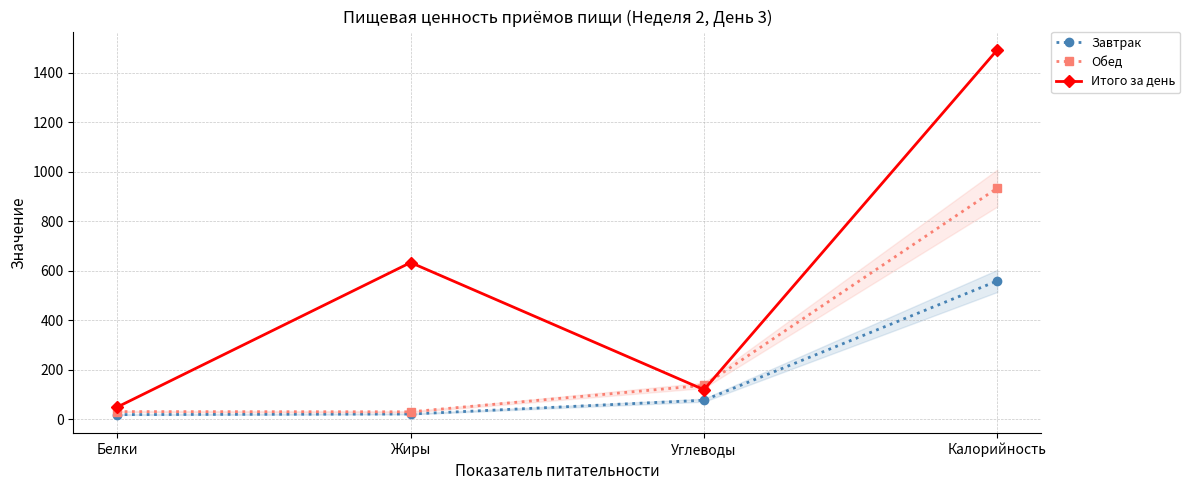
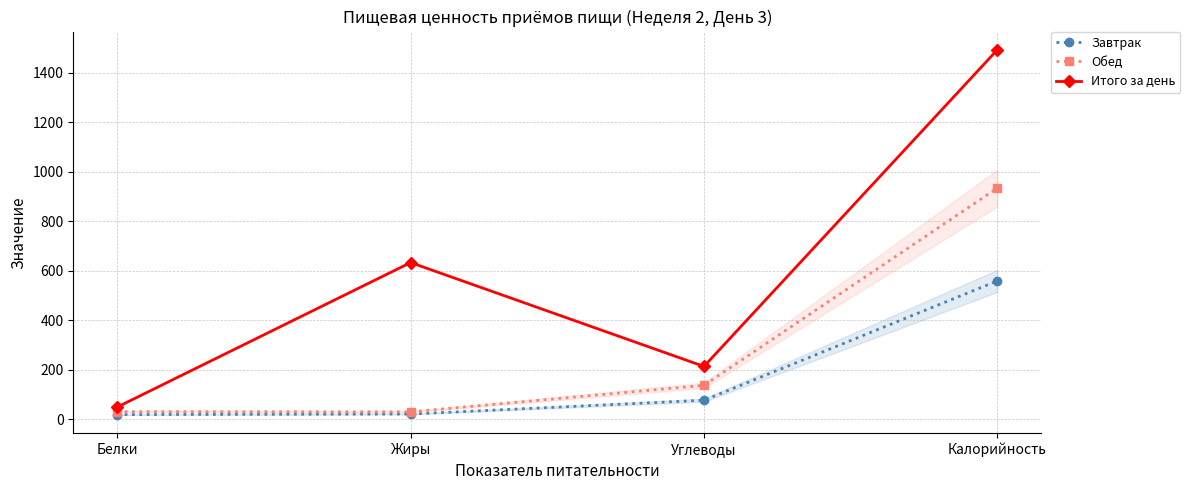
  {
    "Итого за день": {
      "Белки": 50,
      "Жиры": 630,
-     "Углеводы": 120,
+     "Углеводы": 210,
      "Калорийность": 1490
    }
  }
